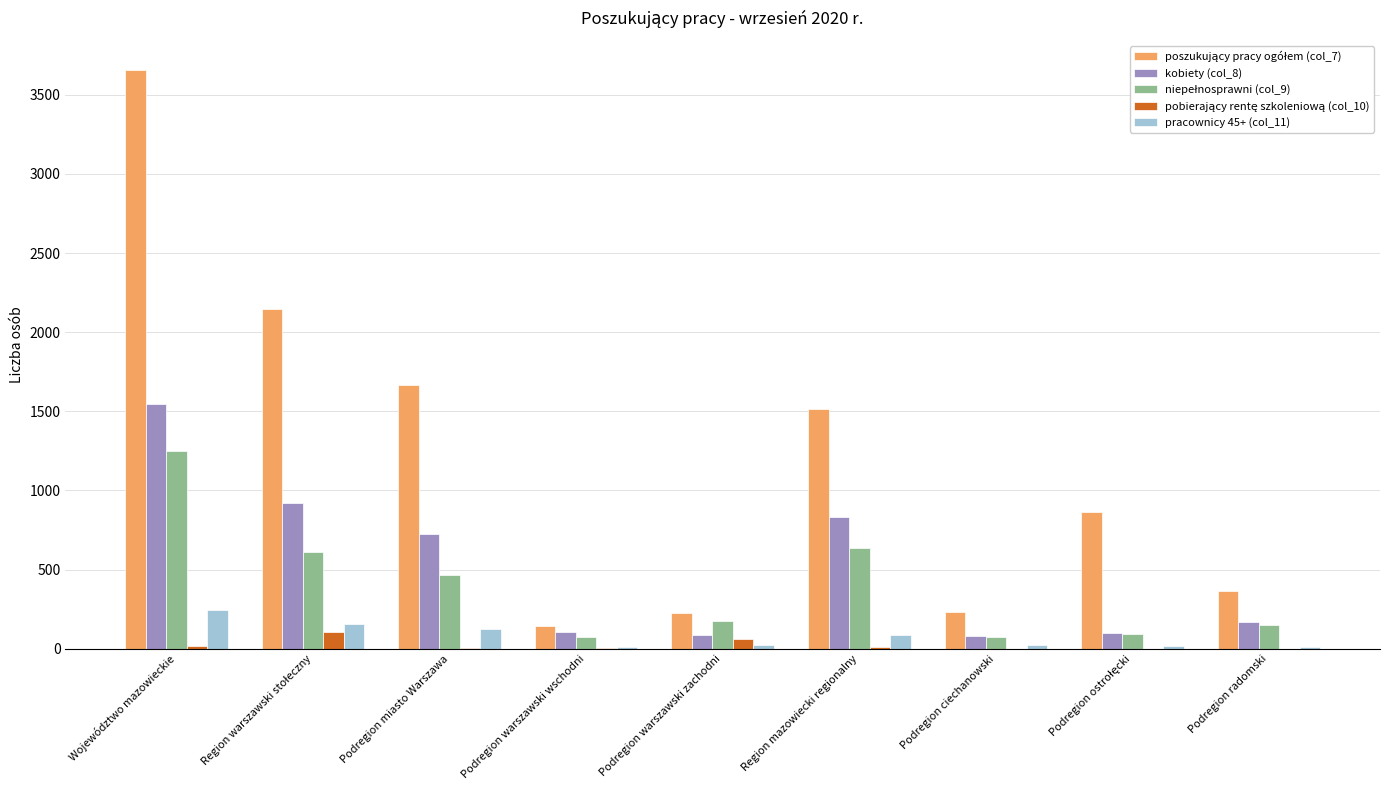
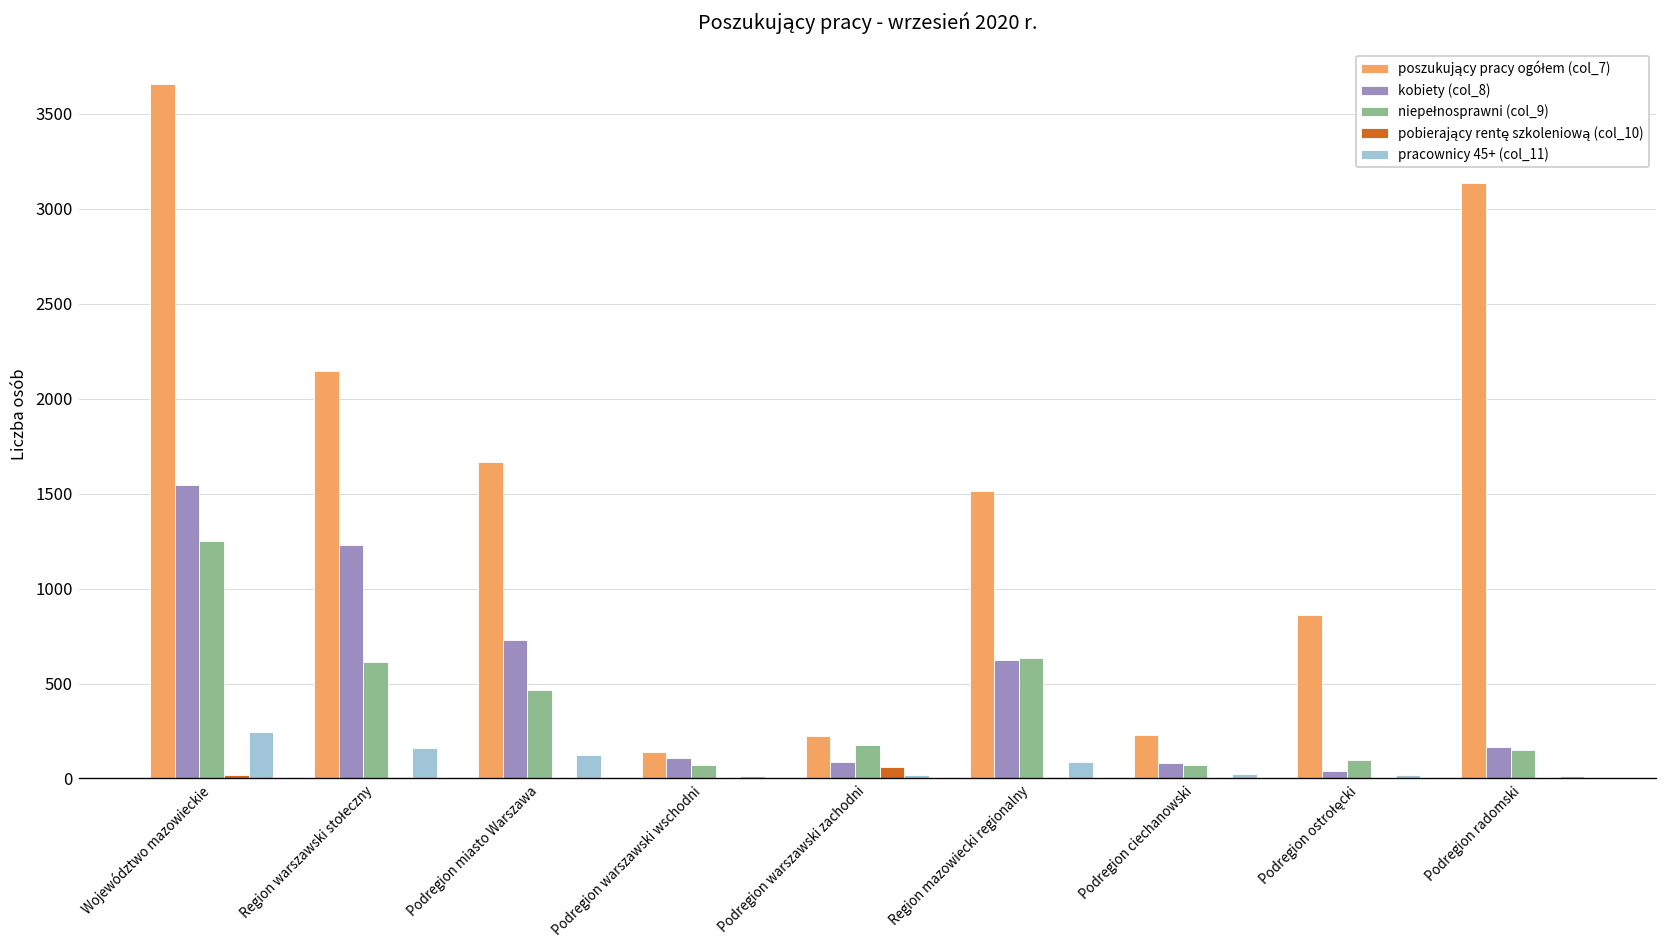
  {
    "poszukujący pracy ogółem (col_7)": {
      "Województwo mazowieckie": 3660,
      "Region warszawski stołeczny": 2150,
      "Podregion miasto Warszawa": 1670,
      "Podregion warszawski wschodni": 140,
      "Podregion warszawski zachodni": 230,
      "Region mazowiecki regionalny": 1510,
      "Podregion ciechanowski": 230,
      "Podregion ostrołęcki": 860,
-     "Podregion radomski": 370
+     "Podregion radomski": 3130
    },
    "kobiety (col_8)": {
      "Województwo mazowieckie": 1550,
-     "Region warszawski stołeczny": 920,
+     "Region warszawski stołeczny": 1230,
      "Podregion miasto Warszawa": 730,
      "Podregion warszawski wschodni": 110,
      "Podregion warszawski zachodni": 90,
-     "Region mazowiecki regionalny": 830,
+     "Region mazowiecki regionalny": 630,
      "Podregion ciechanowski": 80,
-     "Podregion ostrołęcki": 100,
+     "Podregion ostrołęcki": 40,
      "Podregion radomski": 170
    },
    "niepełnosprawni (col_9)": {
      "Województwo mazowieckie": 1250,
      "Region warszawski stołeczny": 610,
      "Podregion miasto Warszawa": 470,
      "Podregion warszawski wschodni": 70,
      "Podregion warszawski zachodni": 180,
      "Region mazowiecki regionalny": 640,
      "Podregion ciechanowski": 70,
      "Podregion ostrołęcki": 100,
      "Podregion radomski": 150
    },
    "pobierający rentę szkoleniową (col_10)": {
      "Województwo mazowieckie": 20,
-     "Region warszawski stołeczny": 110,
+     "Region warszawski stołeczny": 10,
      "Podregion warszawski zachodni": 60,
      "Podregion radomski": 0
    },
    "pracownicy 45+ (col_11)": {
      "Województwo mazowieckie": 250,
      "Region warszawski stołeczny": 160,
      "Podregion miasto Warszawa": 120,
      "Podregion warszawski zachodni": 20,
      "Region mazowiecki regionalny": 90,
      "Podregion ciechanowski": 20,
      "Podregion ostrołęcki": 20
    }
  }
